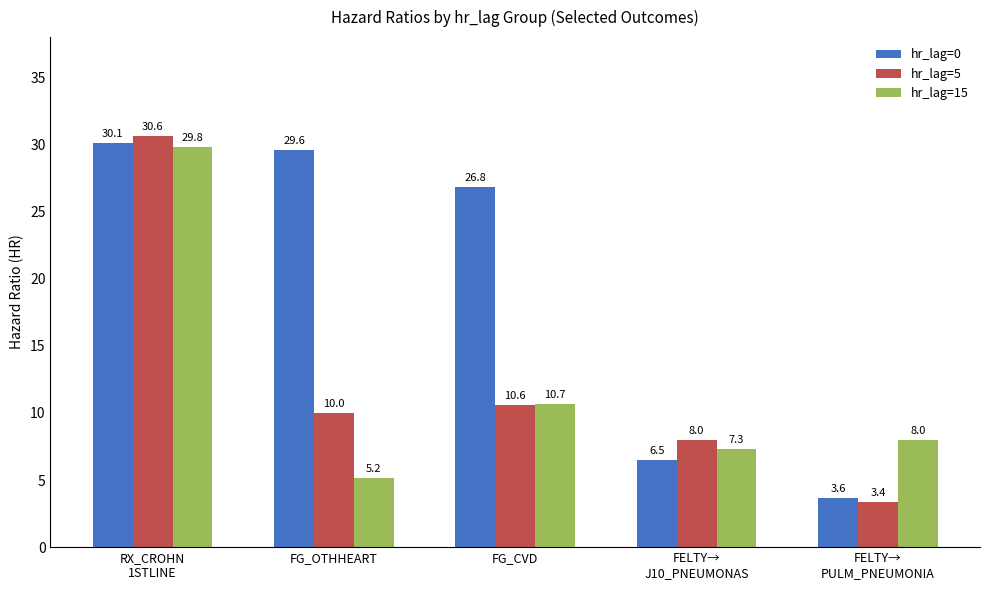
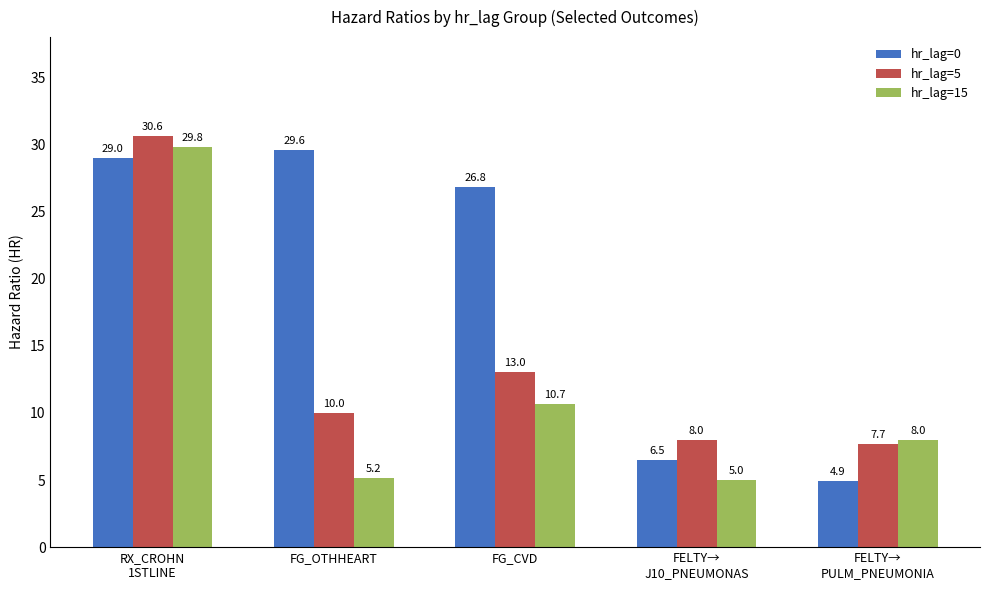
  {
    "hr_lag=0": {
-     "RX_CROHN 1STLINE": 30.1,
+     "RX_CROHN 1STLINE": 29.0,
      "FG_OTHHEART": 29.6,
      "FG_CVD": 26.8,
      "FELTY→ J10_PNEUMONAS": 6.5,
-     "FELTY→ PULM_PNEUMONIA": 3.6
+     "FELTY→ PULM_PNEUMONIA": 4.9
    },
    "hr_lag=5": {
      "RX_CROHN 1STLINE": 30.6,
      "FG_OTHHEART": 10.0,
-     "FG_CVD": 10.6,
+     "FG_CVD": 13.0,
      "FELTY→ J10_PNEUMONAS": 8.0,
-     "FELTY→ PULM_PNEUMONIA": 3.4
+     "FELTY→ PULM_PNEUMONIA": 7.7
    },
    "hr_lag=15": {
      "RX_CROHN 1STLINE": 29.8,
      "FG_OTHHEART": 5.2,
      "FG_CVD": 10.7,
-     "FELTY→ J10_PNEUMONAS": 7.3,
+     "FELTY→ J10_PNEUMONAS": 5.0,
      "FELTY→ PULM_PNEUMONIA": 8.0
    }
  }
